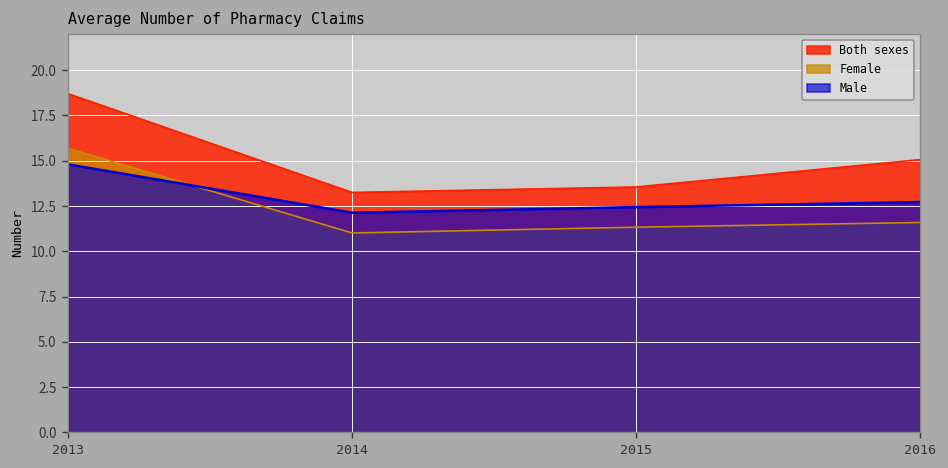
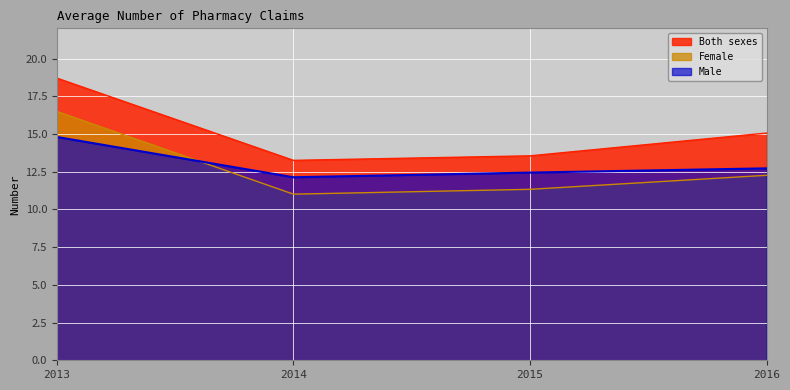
  {
    "Both sexes": {
      "2013": 18.7,
      "2014": 13.3,
      "2015": 13.6,
      "2016": 15.1
    },
    "Female": {
-     "2013": 15.7,
+     "2013": 16.5,
      "2014": 11.0,
      "2015": 11.3,
-     "2016": 11.6
+     "2016": 12.3
    },
    "Male": {
      "2013": 14.8,
      "2014": 12.1,
      "2015": 12.4,
      "2016": 12.7
    }
  }
